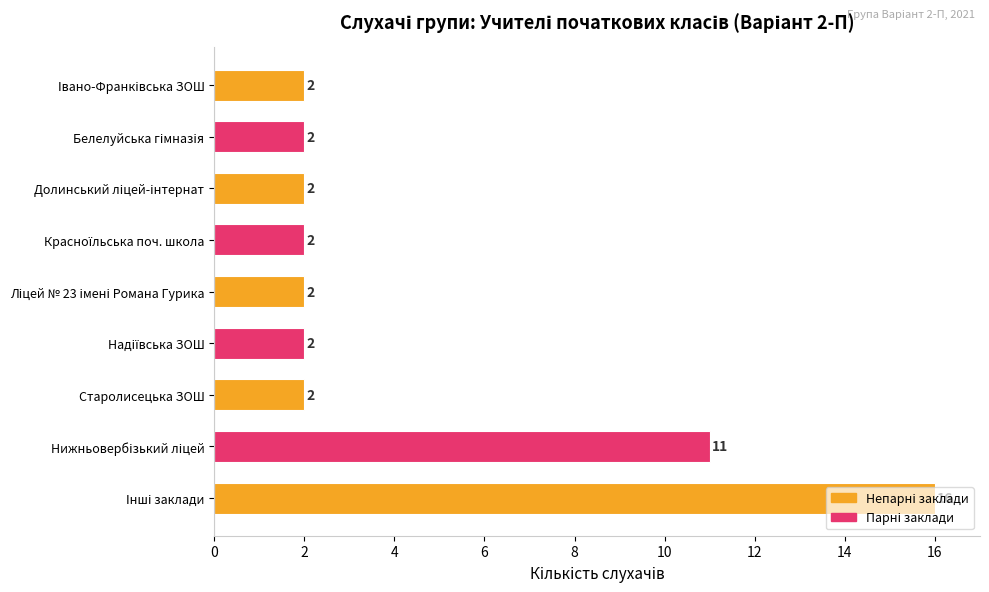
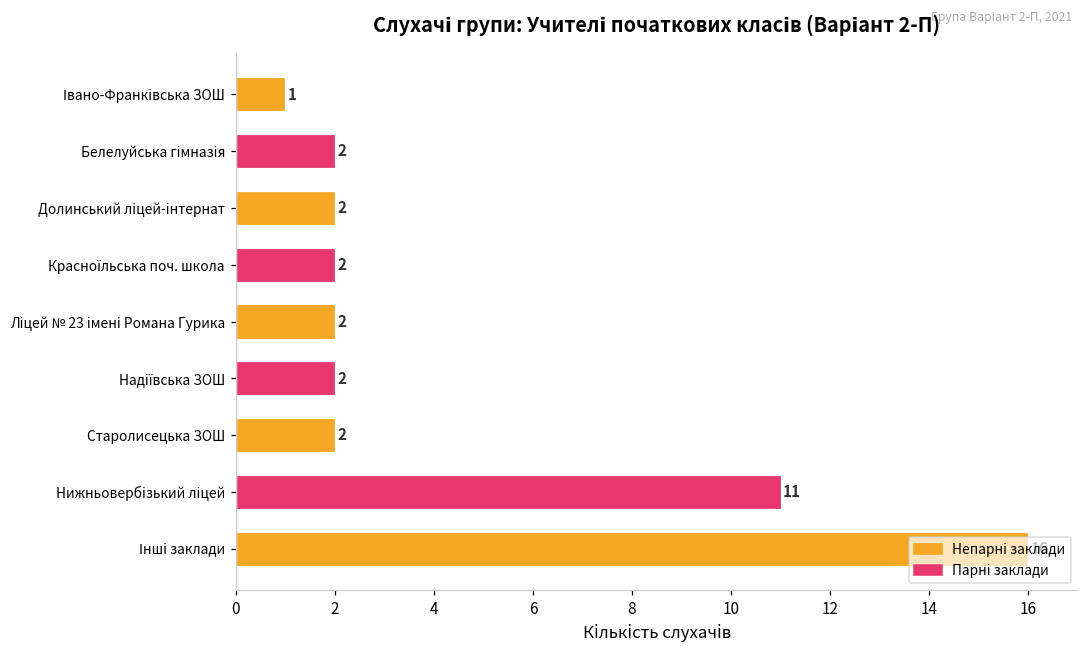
  {
-   "Івано-Франківська ЗОШ": 2,
+   "Івано-Франківська ЗОШ": 1,
    "Белелуйська гімназія": 2,
    "Долинський ліцей-інтернат": 2,
    "Красноїльська поч. школа": 2,
    "Ліцей № 23 імені Романа Гурика": 2,
    "Надіївська ЗОШ": 2,
    "Старолисецька ЗОШ": 2,
    "Нижньовербізький ліцей": 11
  }
